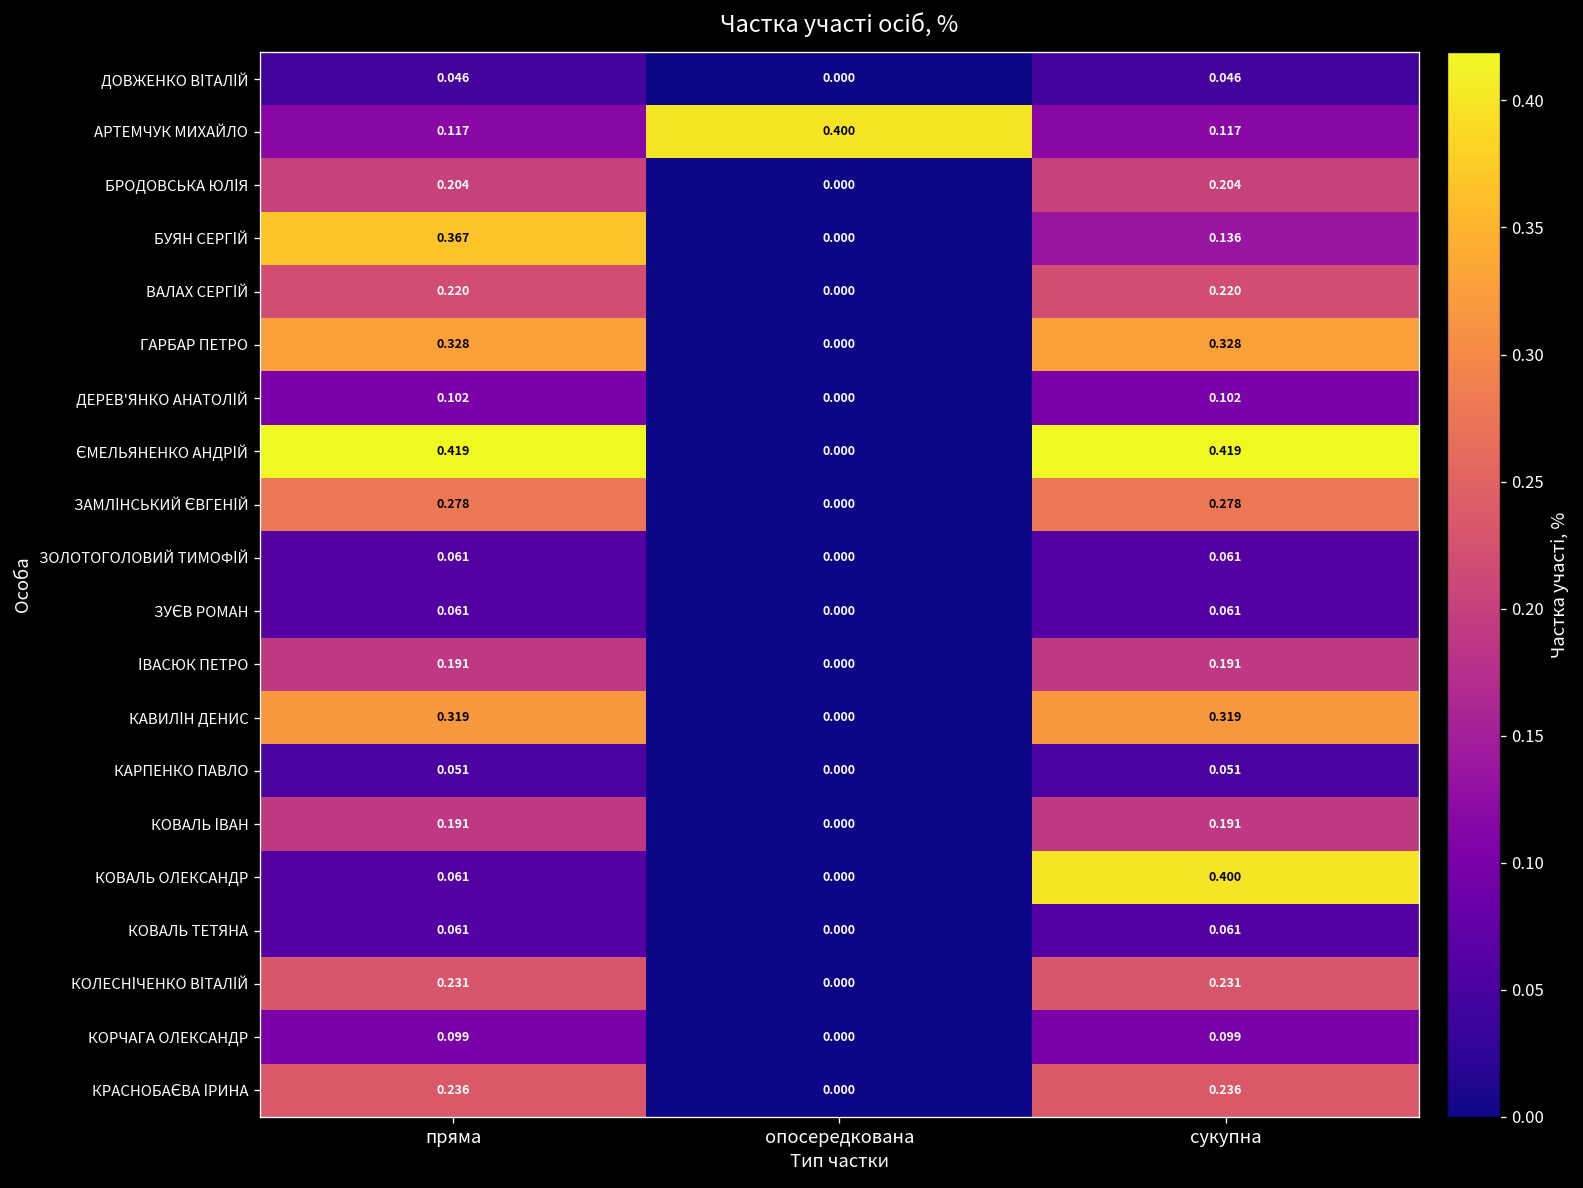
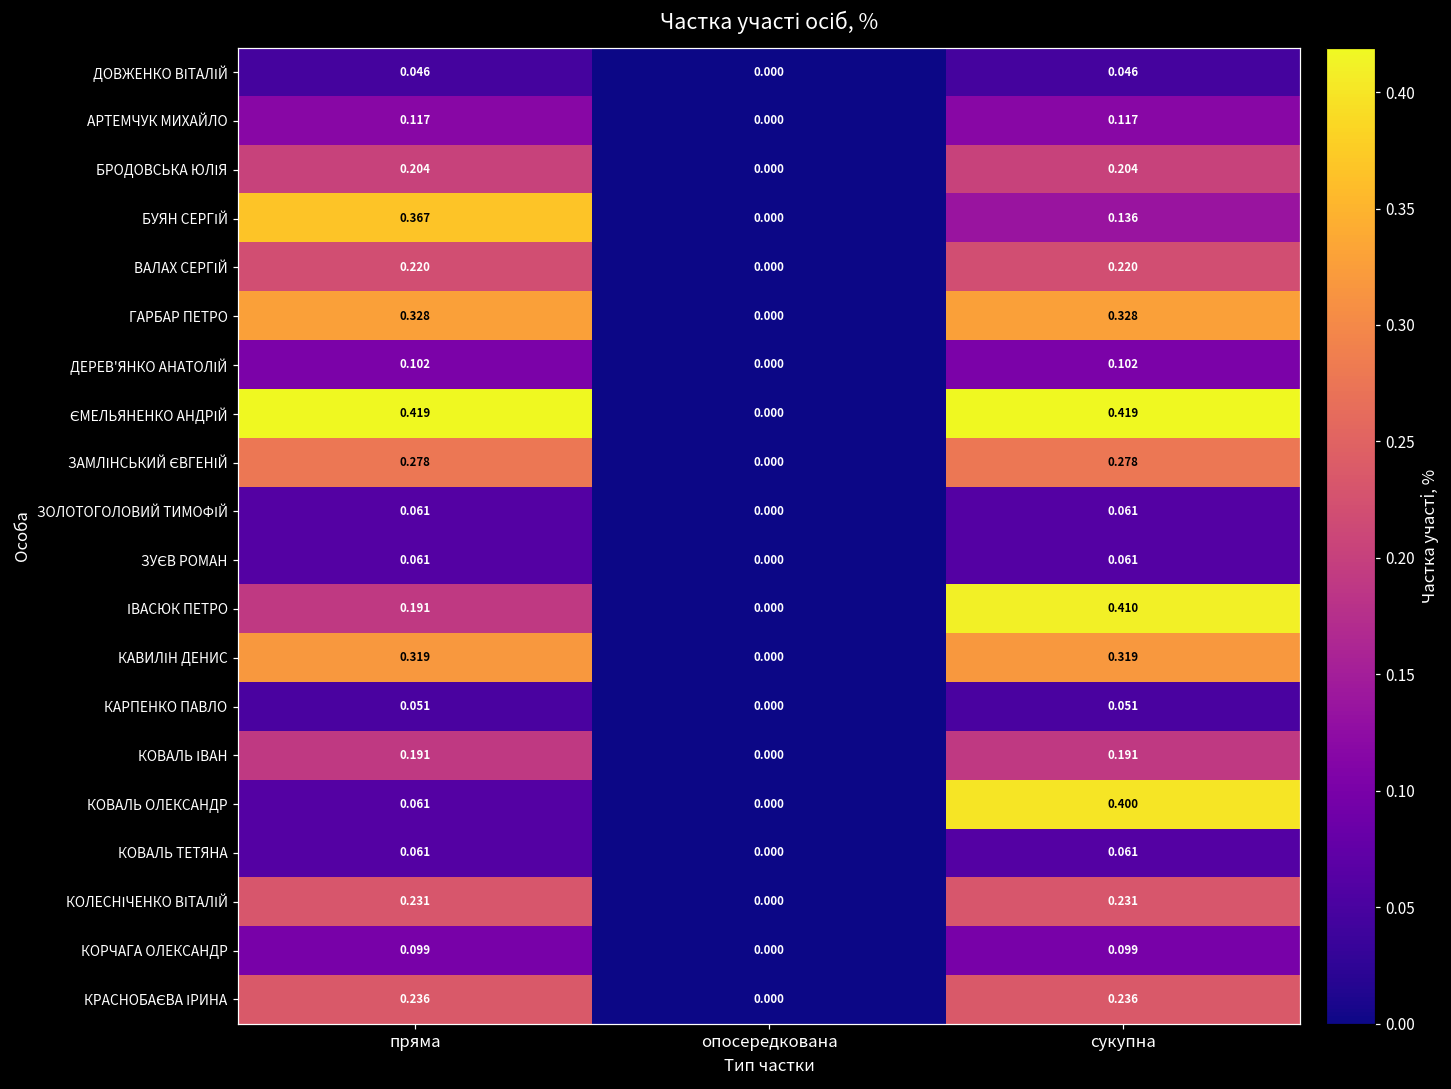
  {
    "ДОВЖЕНКО ВІТАЛІЙ": {
      "пряма": 0.046,
      "опосередкована": 0.000,
      "сукупна": 0.046
    },
    "АРТЕМЧУК МИХАЙЛО": {
      "пряма": 0.117,
-     "опосередкована": 0.400,
+     "опосередкована": 0.000,
      "сукупна": 0.117
    },
    "БРОДОВСЬКА ЮЛІЯ": {
      "пряма": 0.204,
      "опосередкована": 0.000,
      "сукупна": 0.204
    },
    "БУЯН СЕРГІЙ": {
      "пряма": 0.367,
      "опосередкована": 0.000,
      "сукупна": 0.136
    },
    "ВАЛАХ СЕРГІЙ": {
      "пряма": 0.220,
      "опосередкована": 0.000,
      "сукупна": 0.220
    },
    "ГАРБАР ПЕТРО": {
      "пряма": 0.328,
      "опосередкована": 0.000,
      "сукупна": 0.328
    },
    "ДЕРЕВ'ЯНКО АНАТОЛІЙ": {
      "пряма": 0.102,
      "опосередкована": 0.000,
      "сукупна": 0.102
    },
    "ЄМЕЛЬЯНЕНКО АНДРІЙ": {
      "пряма": 0.419,
      "опосередкована": 0.000,
      "сукупна": 0.419
    },
    "ЗАМЛІНСЬКИЙ ЄВГЕНІЙ": {
      "пряма": 0.278,
      "опосередкована": 0.000,
      "сукупна": 0.278
    },
    "ЗОЛОТОГОЛОВИЙ ТИМОФІЙ": {
      "пряма": 0.061,
      "опосередкована": 0.000,
      "сукупна": 0.061
    },
    "ЗУЄВ РОМАН": {
      "пряма": 0.061,
      "опосередкована": 0.000,
      "сукупна": 0.061
    },
    "ІВАСЮК ПЕТРО": {
      "пряма": 0.191,
      "опосередкована": 0.000,
-     "сукупна": 0.191
+     "сукупна": 0.410
    },
    "КАВИЛІН ДЕНИС": {
      "пряма": 0.319,
      "опосередкована": 0.000,
      "сукупна": 0.319
    },
    "КАРПЕНКО ПАВЛО": {
      "пряма": 0.051,
      "опосередкована": 0.000,
      "сукупна": 0.051
    },
    "КОВАЛЬ ІВАН": {
      "пряма": 0.191,
      "опосередкована": 0.000,
      "сукупна": 0.191
    },
    "КОВАЛЬ ОЛЕКСАНДР": {
      "пряма": 0.061,
      "опосередкована": 0.000,
      "сукупна": 0.400
    },
    "КОВАЛЬ ТЕТЯНА": {
      "пряма": 0.061,
      "опосередкована": 0.000,
      "сукупна": 0.061
    },
    "КОЛЕСНІЧЕНКО ВІТАЛІЙ": {
      "пряма": 0.231,
      "опосередкована": 0.000,
      "сукупна": 0.231
    },
    "КОРЧАГА ОЛЕКСАНДР": {
      "пряма": 0.099,
      "опосередкована": 0.000,
      "сукупна": 0.099
    },
    "КРАСНОБАЄВА ІРИНА": {
      "пряма": 0.236,
      "опосередкована": 0.000,
      "сукупна": 0.236
    }
  }
